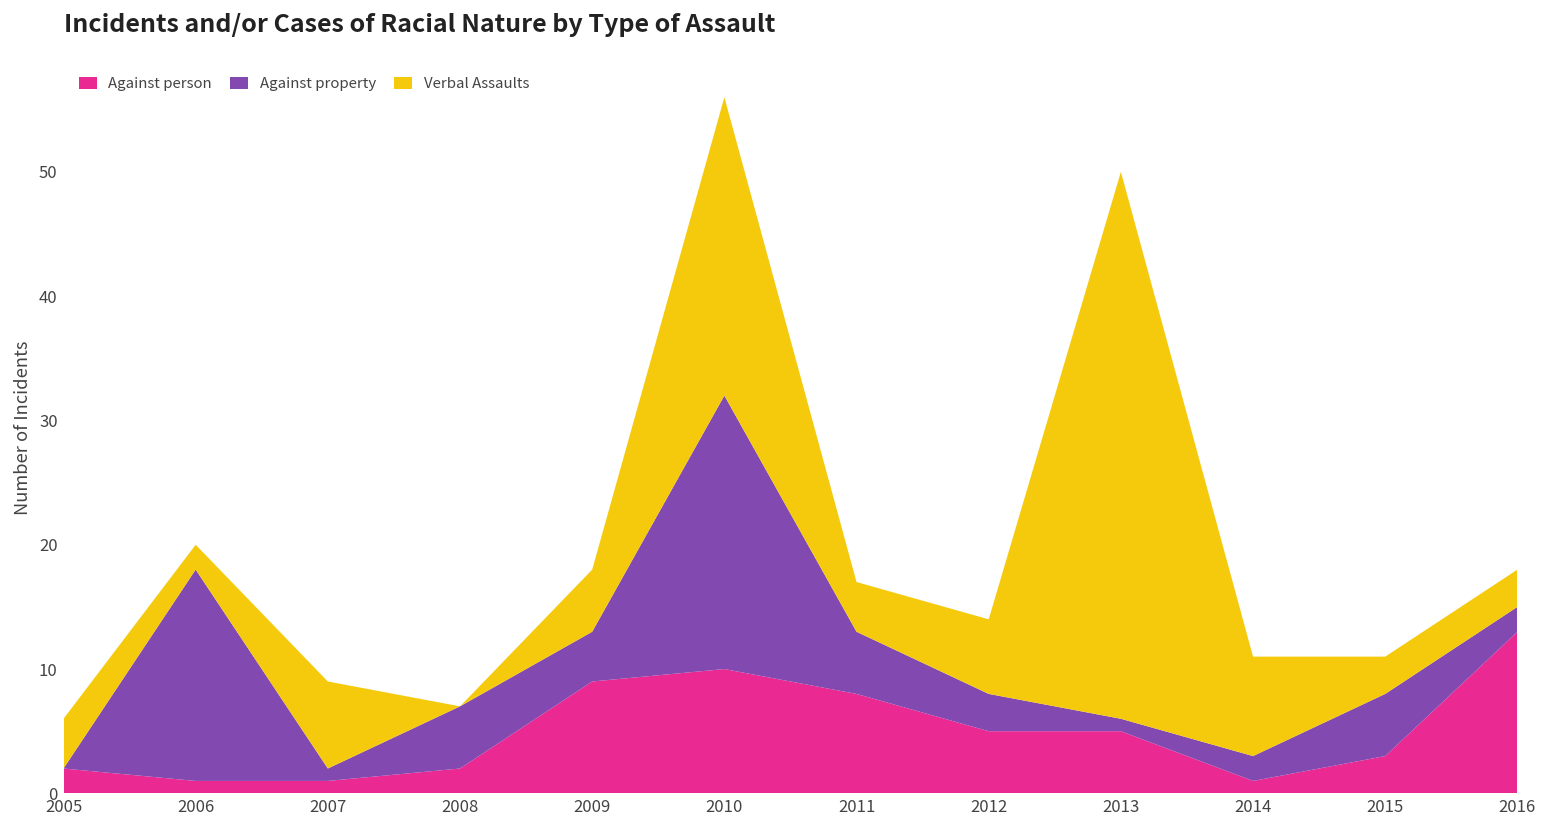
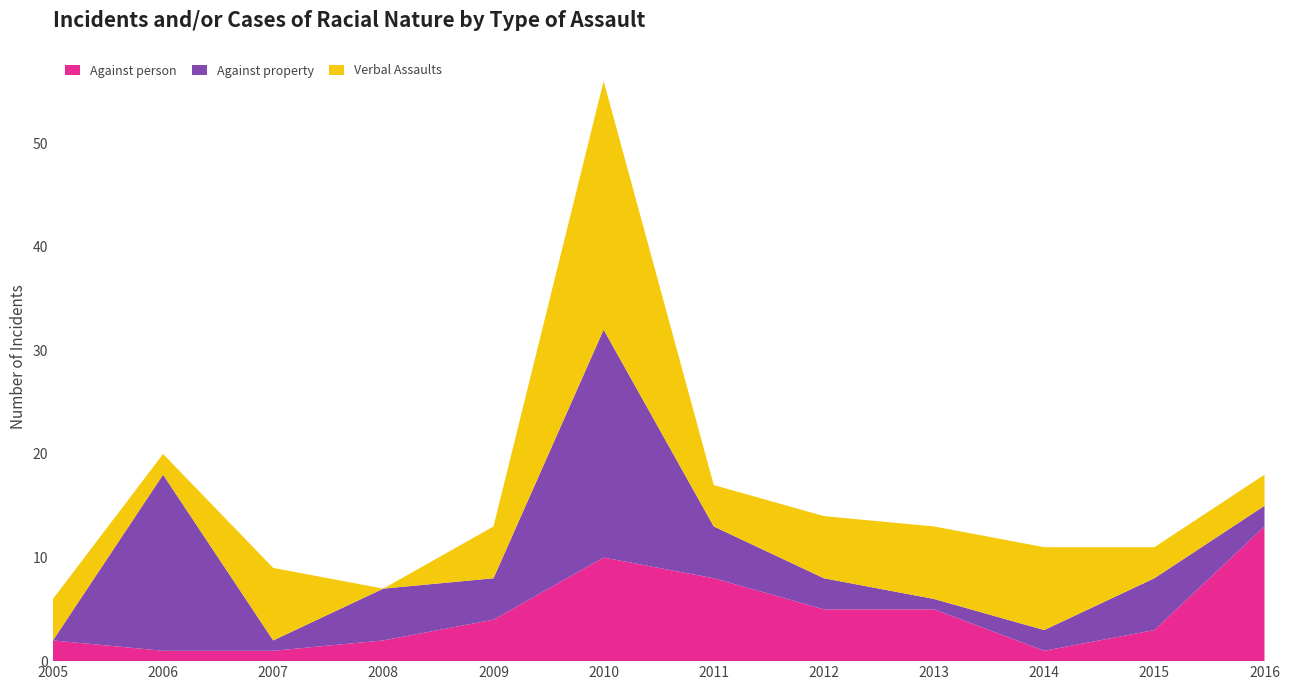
  {
    "Against person": {
      "2006": 1,
      "2007": 1,
      "2008": 2,
-     "2009": 9,
+     "2009": 4,
      "2010": 10,
      "2011": 8,
      "2012": 5,
      "2013": 5,
      "2014": 1,
      "2015": 3,
      "2016": 13
    },
    "Against property": {
      "2006": 17,
      "2007": 1,
      "2009": 4,
      "2010": 22,
      "2011": 5,
      "2012": 3,
      "2013": 1,
      "2014": 2,
      "2015": 5,
      "2016": 2
    },
    "Verbal Assaults": {
      "2005": 4,
      "2006": 2,
      "2007": 7,
      "2009": 5,
      "2010": 24,
      "2011": 4,
      "2012": 6,
-     "2013": 44,
+     "2013": 7,
      "2014": 8,
      "2015": 3,
      "2016": 3
    }
  }
